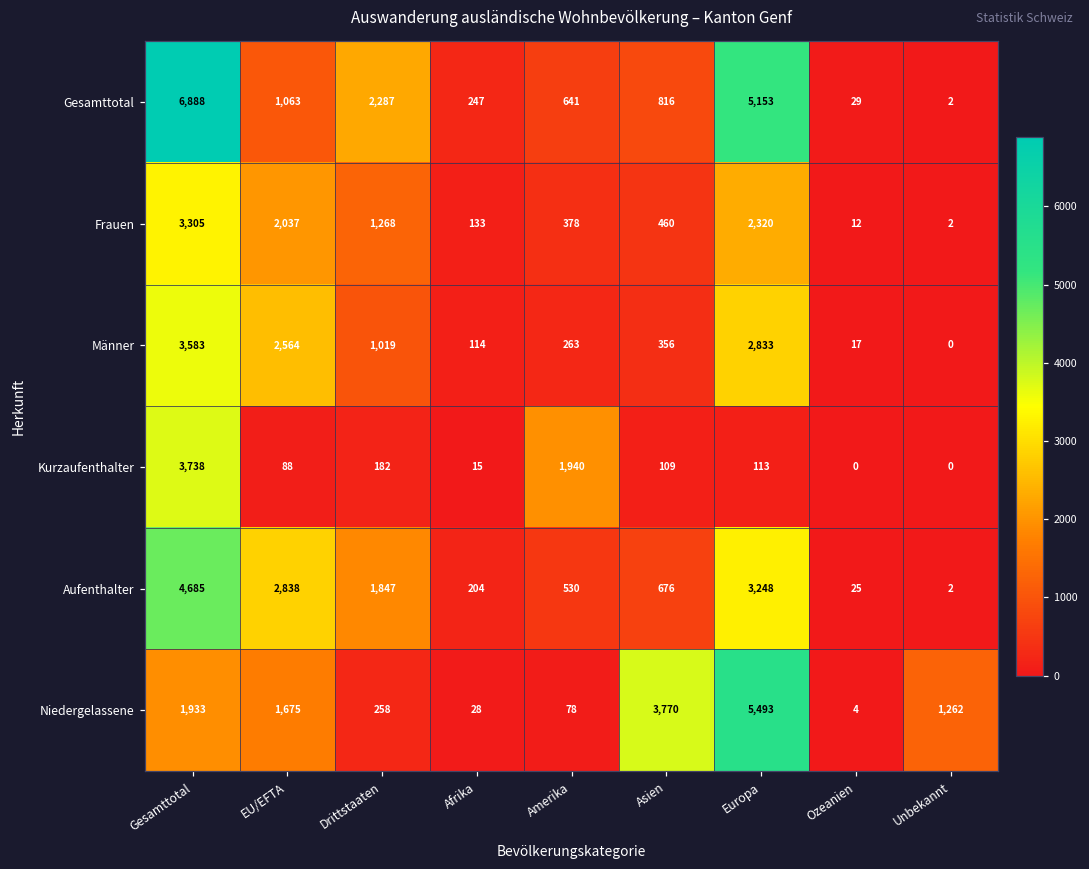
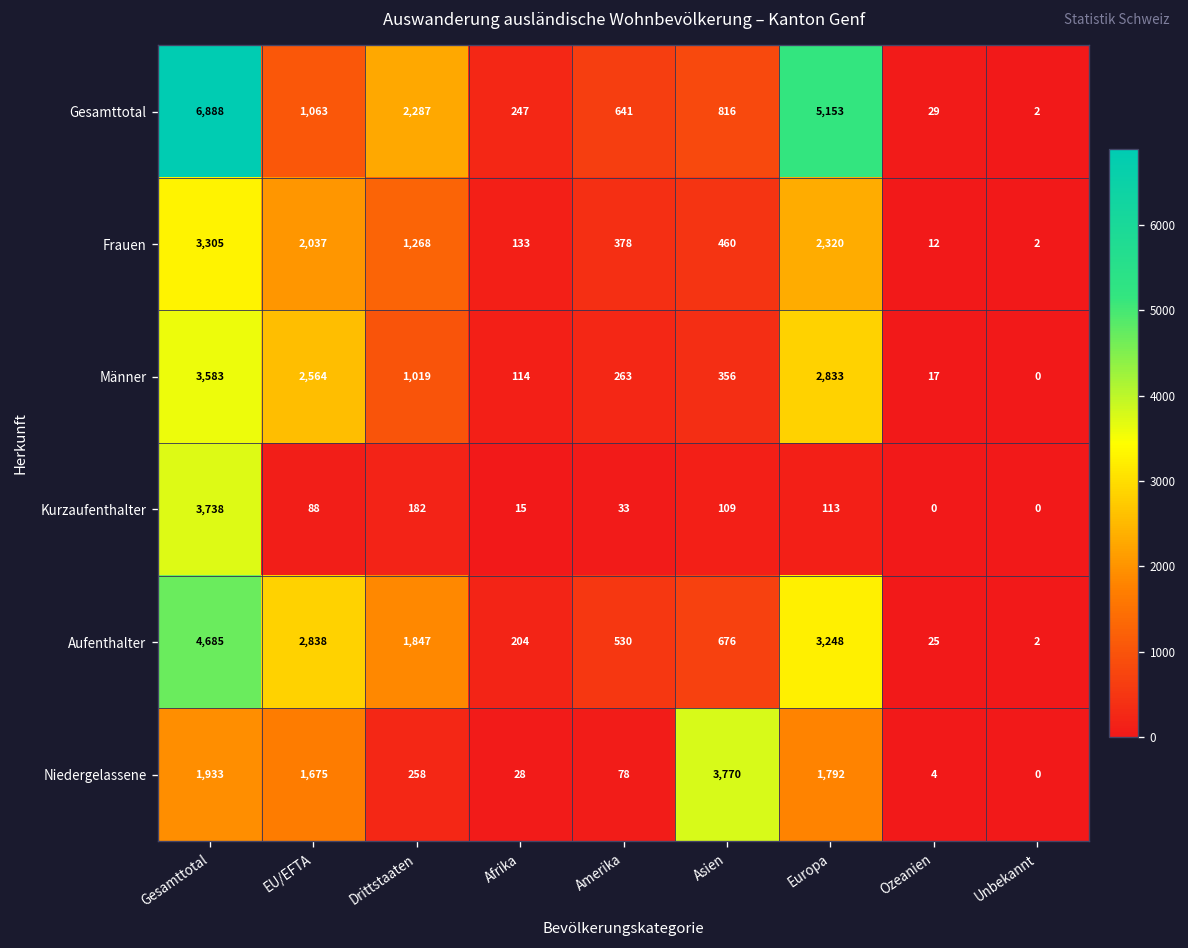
  {
    "Gesamttotal": {
      "Gesamttotal": "6,888",
      "EU/EFTA": "1,063",
      "Drittstaaten": "2,287",
      "Afrika": "247",
      "Amerika": "641",
      "Asien": "816",
      "Europa": "5,153",
      "Ozeanien": "29",
      "Unbekannt": "2"
    },
    "Frauen": {
      "Gesamttotal": "3,305",
      "EU/EFTA": "2,037",
      "Drittstaaten": "1,268",
      "Afrika": "133",
      "Amerika": "378",
      "Asien": "460",
      "Europa": "2,320",
      "Ozeanien": "12",
      "Unbekannt": "2"
    },
    "Männer": {
      "Gesamttotal": "3,583",
      "EU/EFTA": "2,564",
      "Drittstaaten": "1,019",
      "Afrika": "114",
      "Amerika": "263",
      "Asien": "356",
      "Europa": "2,833",
      "Ozeanien": "17",
      "Unbekannt": "0"
    },
    "Kurzaufenthalter": {
      "Gesamttotal": "3,738",
      "EU/EFTA": "88",
      "Drittstaaten": "182",
      "Afrika": "15",
-     "Amerika": "1,940",
+     "Amerika": "33",
      "Asien": "109",
      "Europa": "113",
      "Ozeanien": "0",
      "Unbekannt": "0"
    },
    "Aufenthalter": {
      "Gesamttotal": "4,685",
      "EU/EFTA": "2,838",
      "Drittstaaten": "1,847",
      "Afrika": "204",
      "Amerika": "530",
      "Asien": "676",
      "Europa": "3,248",
      "Ozeanien": "25",
      "Unbekannt": "2"
    },
    "Niedergelassene": {
      "Gesamttotal": "1,933",
      "EU/EFTA": "1,675",
      "Drittstaaten": "258",
      "Afrika": "28",
      "Amerika": "78",
      "Asien": "3,770",
-     "Europa": "5,493",
+     "Europa": "1,792",
      "Ozeanien": "4",
-     "Unbekannt": "1,262"
+     "Unbekannt": "0"
    }
  }
